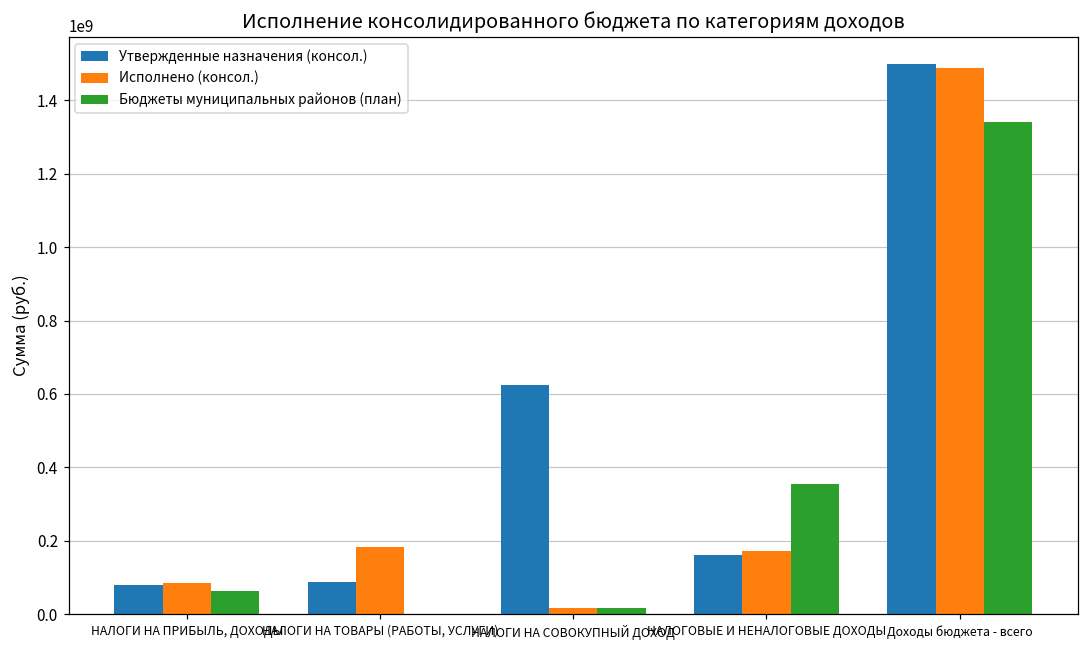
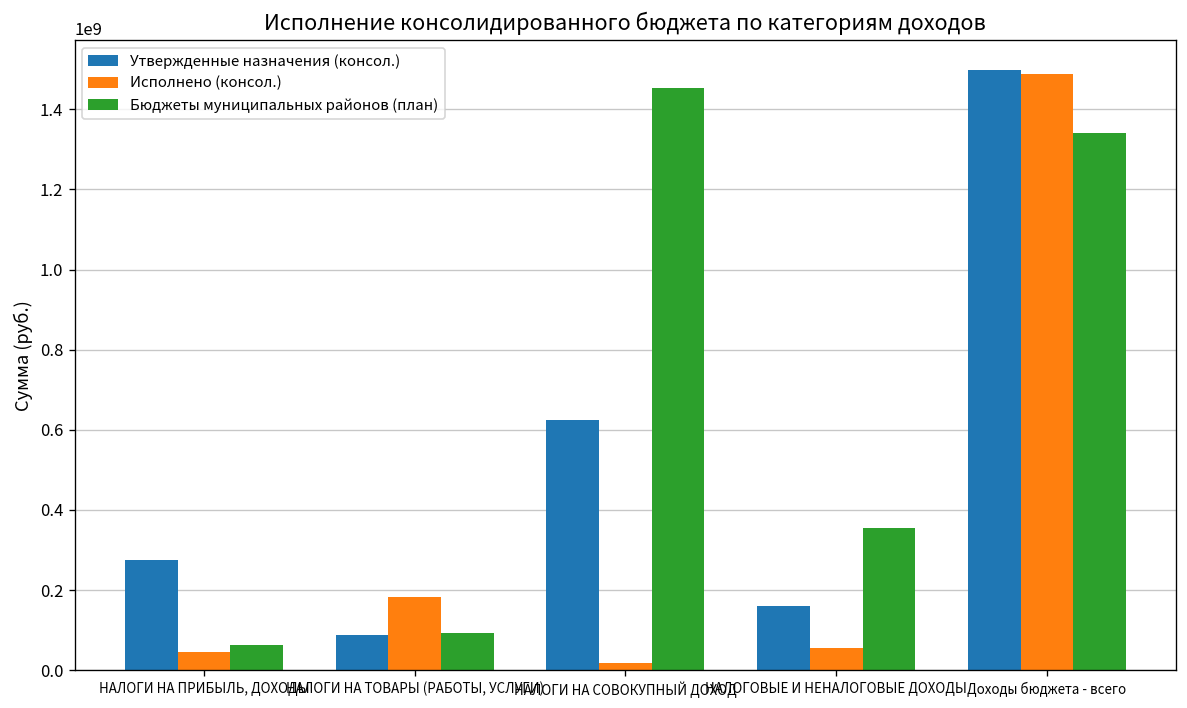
  {
    "Утвержденные назначения (консол.)": {
-     "НАЛОГИ НА ПРИБЫЛЬ, ДОХОДЫ": 80000000,
+     "НАЛОГИ НА ПРИБЫЛЬ, ДОХОДЫ": 270000000,
      "НАЛОГИ НА ТОВАРЫ (РАБОТЫ, УСЛУГИ)": 90000000,
      "НАЛОГИ НА СОВОКУПНЫЙ ДОХОД": 630000000,
      "НАЛОГОВЫЕ И НЕНАЛОГОВЫЕ ДОХОДЫ": 160000000,
      "Доходы бюджета - всего": 1500000000
    },
    "Исполнено (консол.)": {
-     "НАЛОГИ НА ПРИБЫЛЬ, ДОХОДЫ": 90000000,
+     "НАЛОГИ НА ПРИБЫЛЬ, ДОХОДЫ": 40000000,
      "НАЛОГИ НА ТОВАРЫ (РАБОТЫ, УСЛУГИ)": 180000000,
      "НАЛОГИ НА СОВОКУПНЫЙ ДОХОД": 20000000,
-     "НАЛОГОВЫЕ И НЕНАЛОГОВЫЕ ДОХОДЫ": 170000000,
+     "НАЛОГОВЫЕ И НЕНАЛОГОВЫЕ ДОХОДЫ": 60000000,
      "Доходы бюджета - всего": 1490000000
    },
    "Бюджеты муниципальных районов (план)": {
      "НАЛОГИ НА ПРИБЫЛЬ, ДОХОДЫ": 60000000,
-     "НАЛОГИ НА ТОВАРЫ (РАБОТЫ, УСЛУГИ)": 0,
-     "НАЛОГИ НА СОВОКУПНЫЙ ДОХОД": 20000000,
+     "НАЛОГИ НА ТОВАРЫ (РАБОТЫ, УСЛУГИ)": 90000000,
+     "НАЛОГИ НА СОВОКУПНЫЙ ДОХОД": 1450000000,
      "НАЛОГОВЫЕ И НЕНАЛОГОВЫЕ ДОХОДЫ": 350000000,
      "Доходы бюджета - всего": 1340000000
    }
  }
